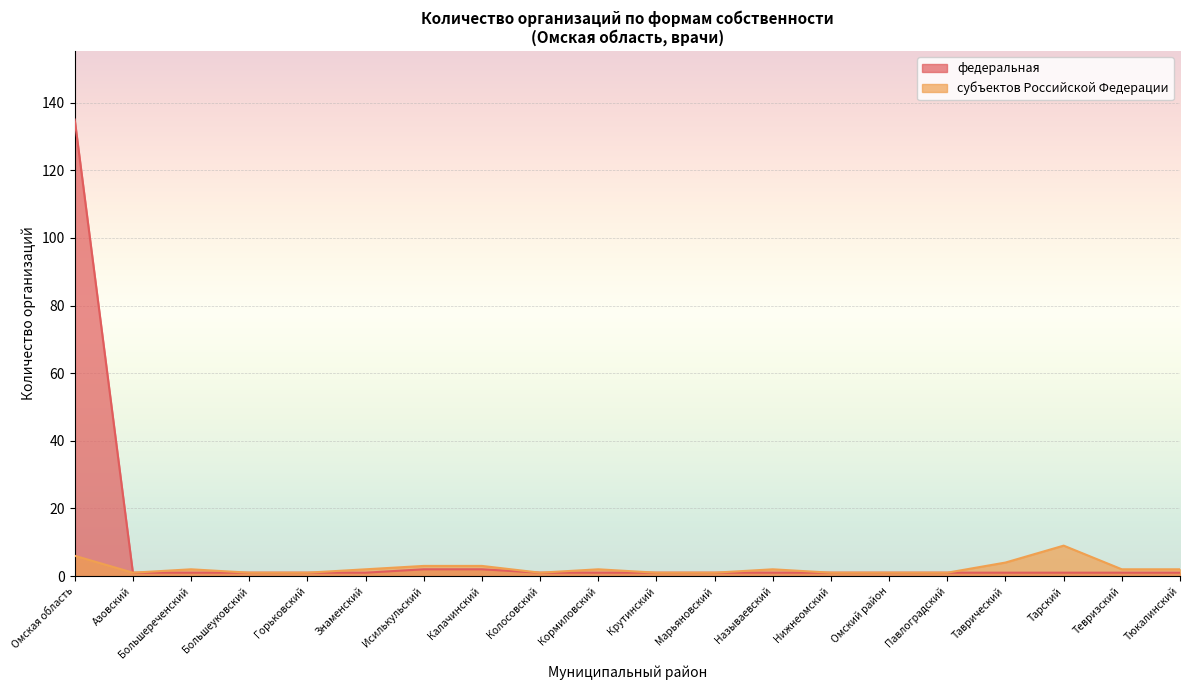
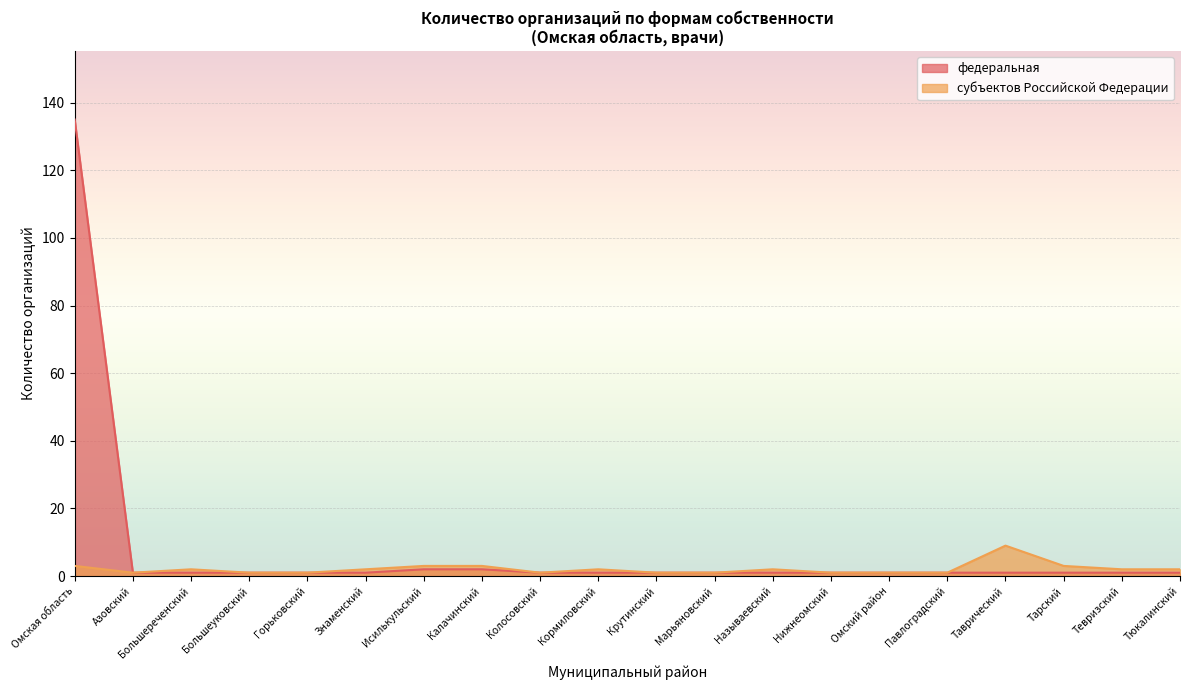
  {
    "федеральная": {
      "Омская область": 135,
      "Большереченский": 1,
      "Знаменский": 1,
      "Исилькульский": 2,
      "Калачинский": 2,
      "Кормиловский": 1,
      "Называевский": 1,
      "Таврический": 1,
      "Тарский": 1,
      "Тевризский": 1,
      "Тюкалинский": 1
    },
    "субъектов Российской Федерации": {
-     "Омская область": 6,
+     "Омская область": 3,
      "Большереченский": 2,
      "Знаменский": 2,
      "Исилькульский": 3,
      "Калачинский": 3,
      "Кормиловский": 2,
      "Называевский": 2,
-     "Таврический": 4,
-     "Тарский": 9,
+     "Таврический": 9,
+     "Тарский": 3,
      "Тевризский": 2,
      "Тюкалинский": 2
    }
  }
